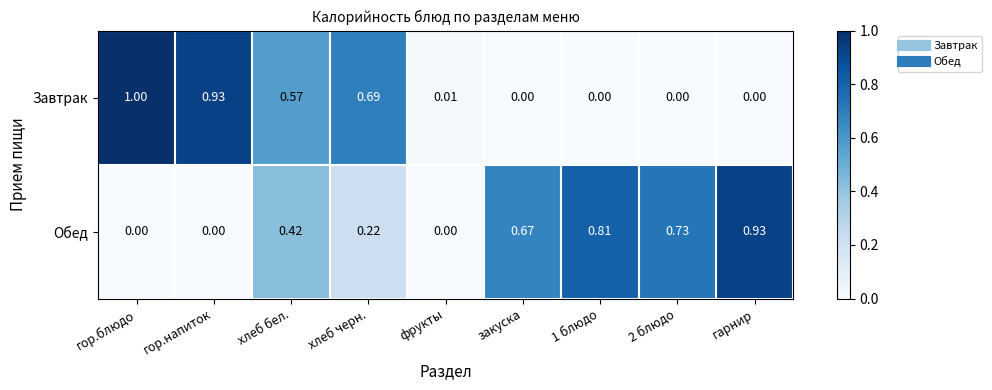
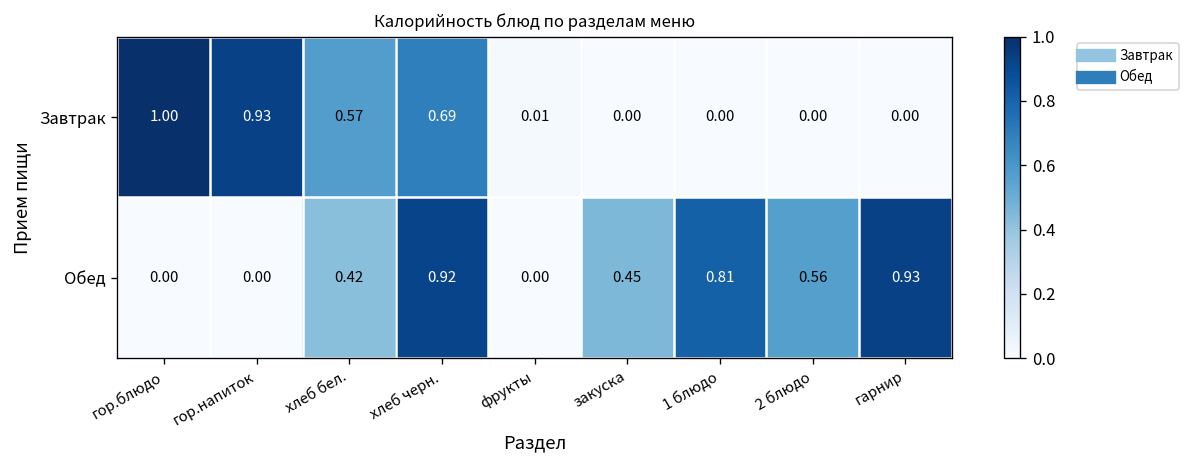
  {
    "Завтрак": {
      "гор.блюдо": 1.00,
      "гор.напиток": 0.93,
      "хлеб бел.": 0.57,
      "хлеб черн.": 0.69,
      "фрукты": 0.01,
      "закуска": 0.00,
      "1 блюдо": 0.00,
      "2 блюдо": 0.00,
      "гарнир": 0.00
    },
    "Обед": {
      "гор.блюдо": 0.00,
      "гор.напиток": 0.00,
      "хлеб бел.": 0.42,
-     "хлеб черн.": 0.22,
+     "хлеб черн.": 0.92,
      "фрукты": 0.00,
-     "закуска": 0.67,
+     "закуска": 0.45,
      "1 блюдо": 0.81,
-     "2 блюдо": 0.73,
+     "2 блюдо": 0.56,
      "гарнир": 0.93
    }
  }
